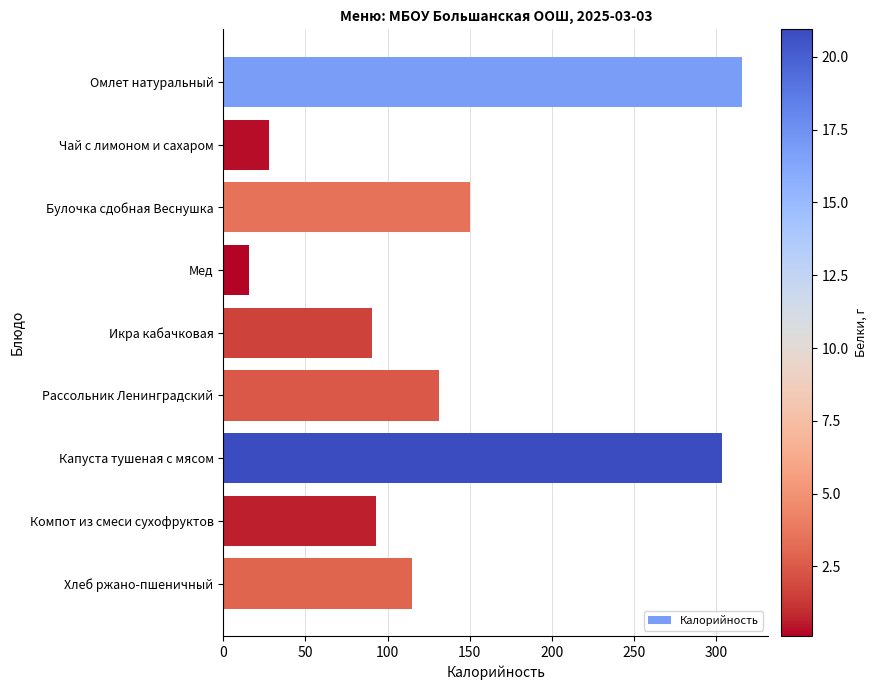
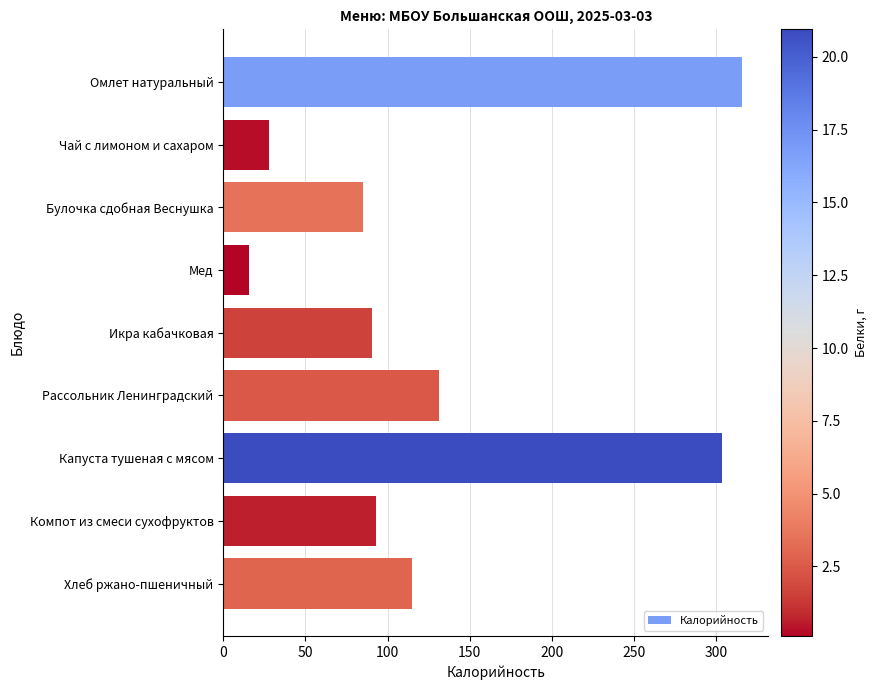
  {
    "Омлет натуральный": 316,
    "Чай с лимоном и сахаром": 28,
-   "Булочка сдобная Веснушка": 150,
+   "Булочка сдобная Веснушка": 85,
    "Мед": 16,
    "Икра кабачковая": 91,
    "Рассольник Ленинградский": 131,
    "Капуста тушеная с мясом": 304,
    "Компот из смеси сухофруктов": 93,
    "Хлеб ржано-пшеничный": 115
  }
